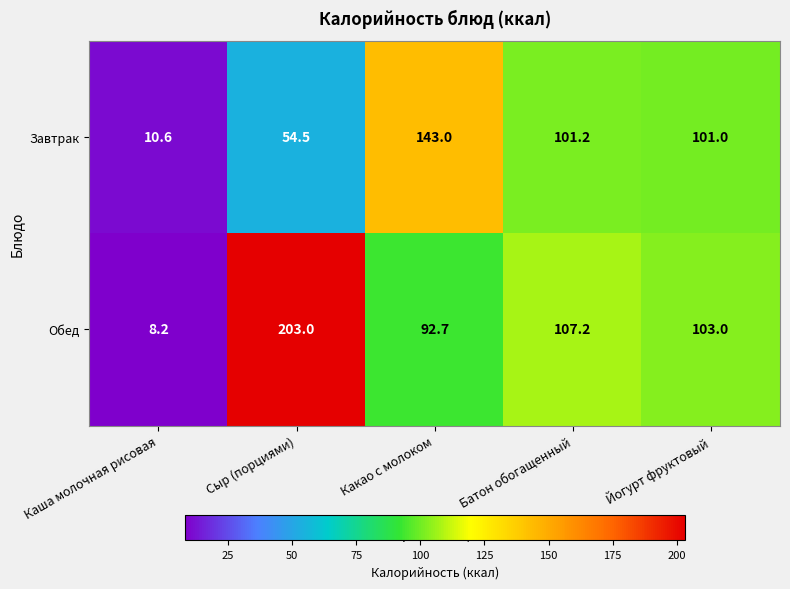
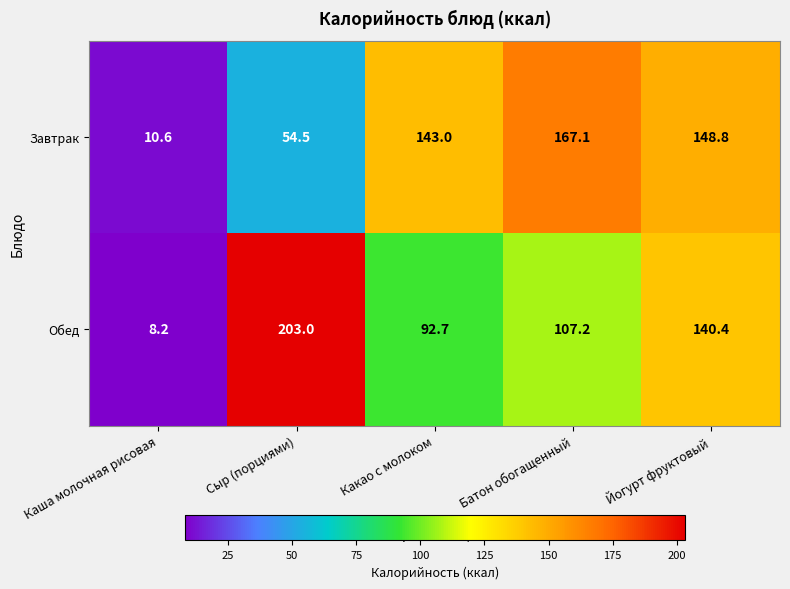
  {
    "Завтрак": {
      "Каша молочная рисовая": 10.6,
      "Сыр (порциями)": 54.5,
      "Какао с молоком": 143.0,
-     "Батон обогащенный": 101.2,
-     "Йогурт фруктовый": 101.0
+     "Батон обогащенный": 167.1,
+     "Йогурт фруктовый": 148.8
    },
    "Обед": {
      "Каша молочная рисовая": 8.2,
      "Сыр (порциями)": 203.0,
      "Какао с молоком": 92.7,
      "Батон обогащенный": 107.2,
-     "Йогурт фруктовый": 103.0
+     "Йогурт фруктовый": 140.4
    }
  }
